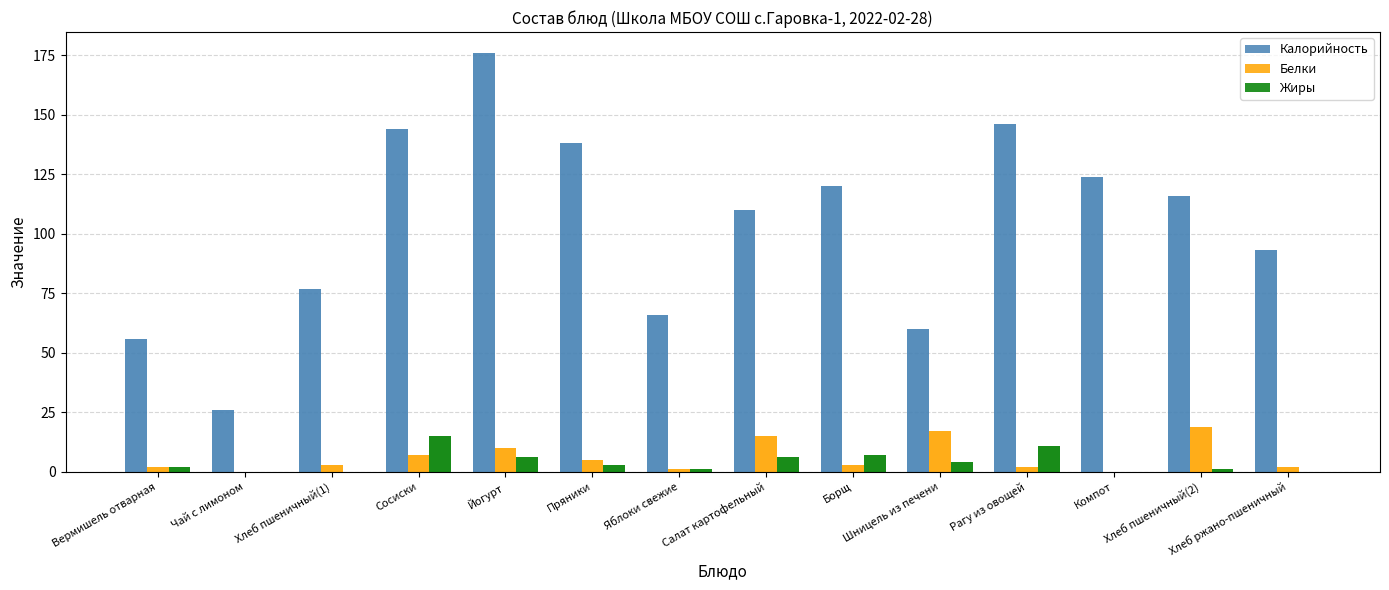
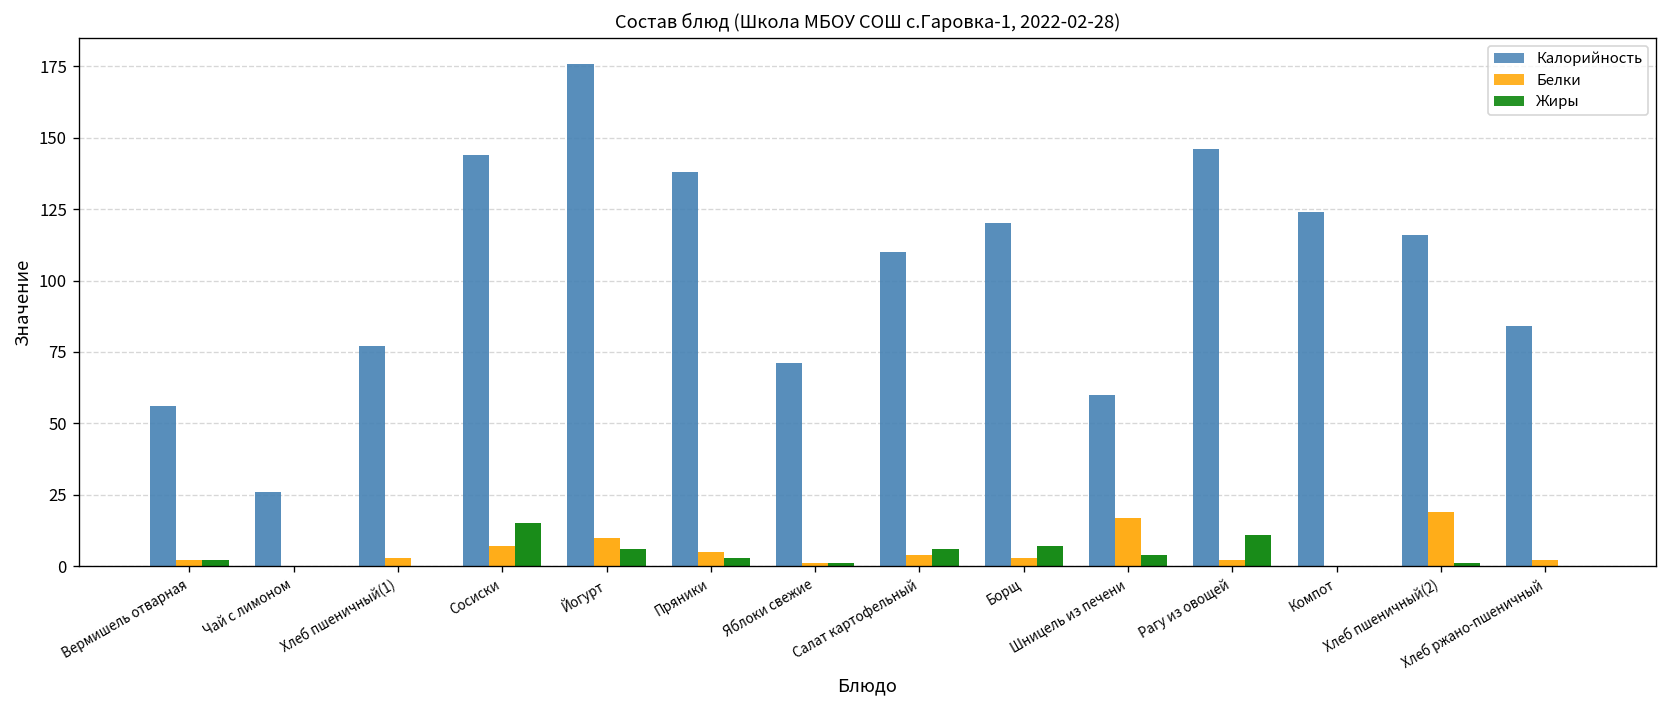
  {
    "Калорийность": {
      "Вермишель отварная": 56,
      "Чай с лимоном": 26,
      "Хлеб пшеничный(1)": 77,
      "Сосиски": 144,
      "Йогурт": 176,
      "Пряники": 138,
-     "Яблоки свежие": 66,
+     "Яблоки свежие": 71,
      "Салат картофельный": 110,
      "Борщ": 120,
      "Шницель из печени": 60,
      "Рагу из овощей": 146,
      "Компот": 124,
      "Хлеб пшеничный(2)": 116,
-     "Хлеб ржано-пшеничный": 93
+     "Хлеб ржано-пшеничный": 84
    },
    "Белки": {
      "Вермишель отварная": 2,
      "Чай с лимоном": 0,
      "Хлеб пшеничный(1)": 3,
      "Сосиски": 7,
      "Йогурт": 10,
      "Пряники": 5,
-     "Салат картофельный": 15,
+     "Салат картофельный": 4,
      "Борщ": 3,
      "Шницель из печени": 17,
      "Рагу из овощей": 2,
      "Компот": 0,
      "Хлеб пшеничный(2)": 19,
      "Хлеб ржано-пшеничный": 2
    },
    "Жиры": {
      "Вермишель отварная": 2,
      "Чай с лимоном": 0,
      "Хлеб пшеничный(1)": 0,
      "Сосиски": 15,
      "Йогурт": 6,
      "Пряники": 3,
      "Салат картофельный": 6,
      "Борщ": 7,
      "Шницель из печени": 4,
      "Рагу из овощей": 11,
      "Компот": 0,
      "Хлеб ржано-пшеничный": 0
    }
  }
